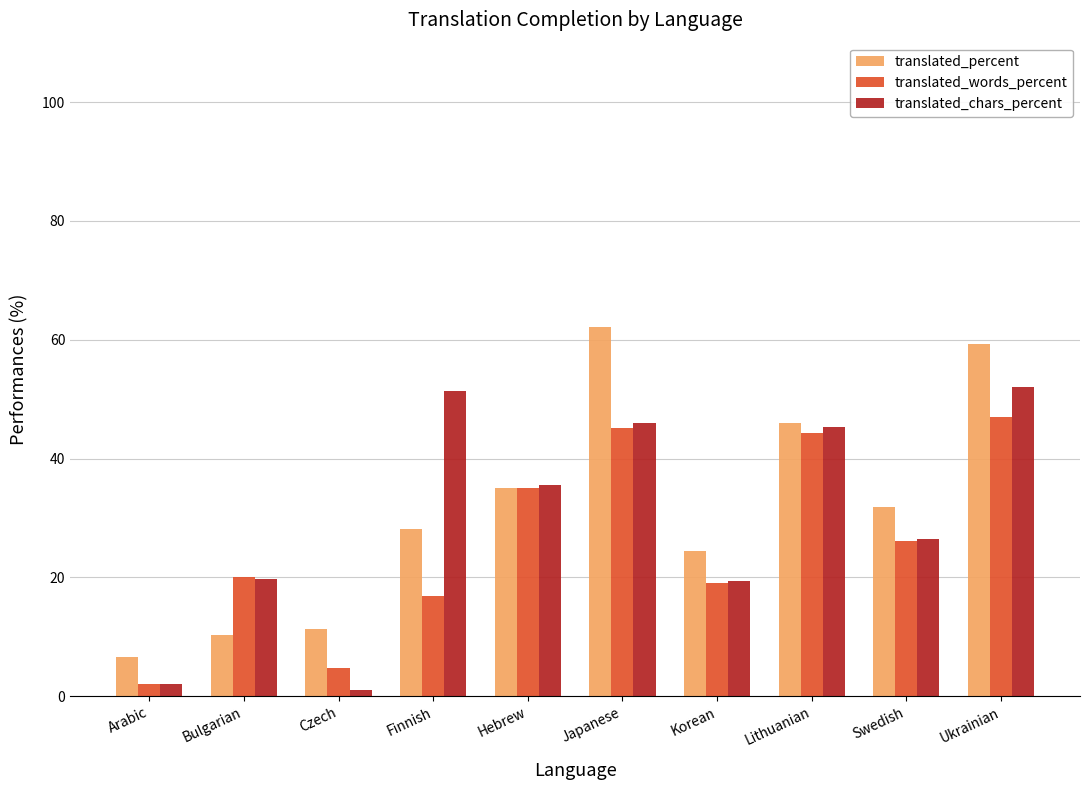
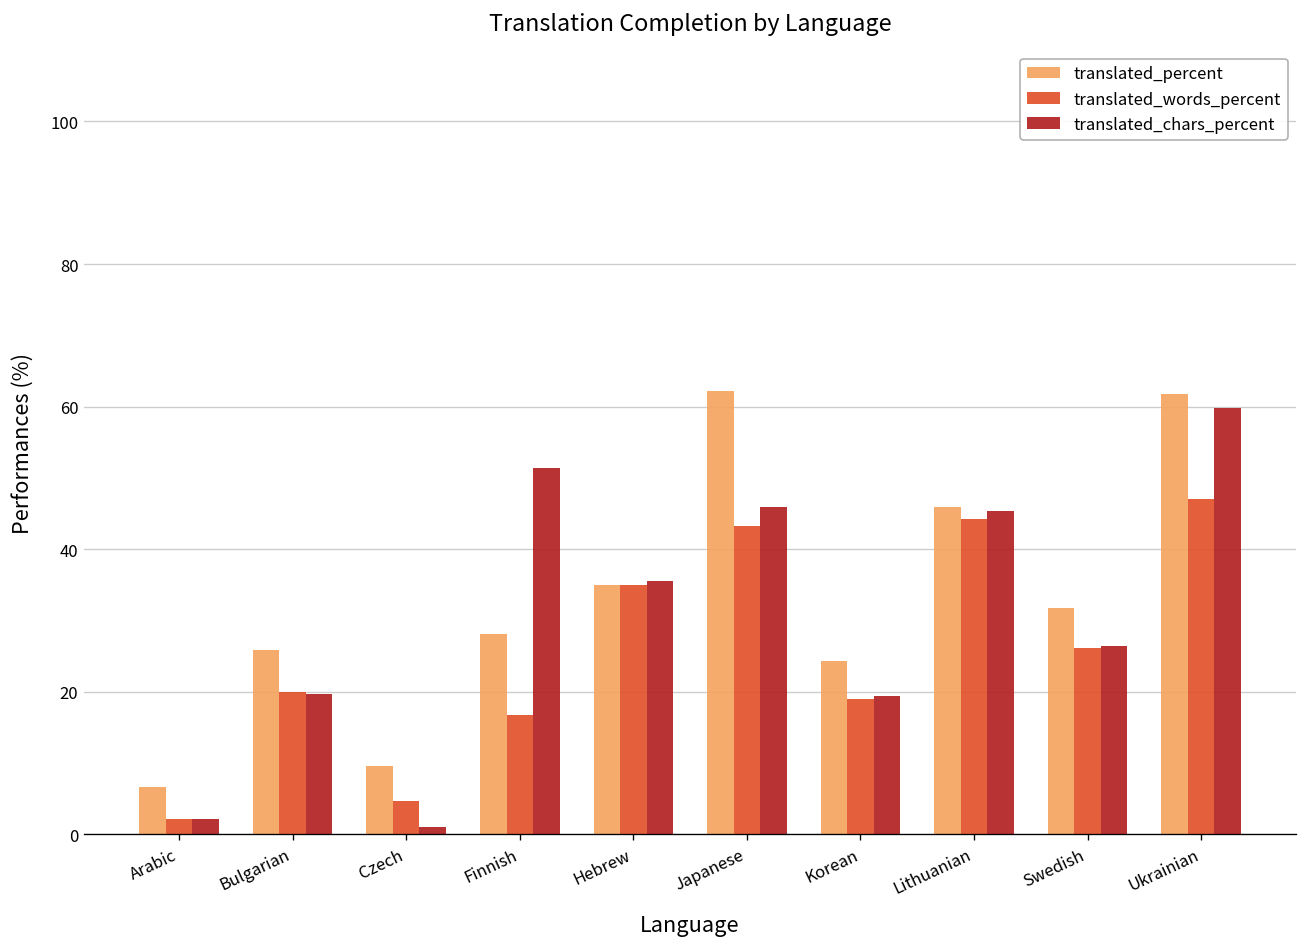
  {
    "translated_percent": {
      "Arabic": 7,
-     "Bulgarian": 10,
-     "Czech": 11,
+     "Bulgarian": 26,
+     "Czech": 10,
      "Finnish": 28,
      "Hebrew": 35,
      "Japanese": 62,
      "Korean": 24,
      "Lithuanian": 46,
      "Swedish": 32,
-     "Ukrainian": 59
+     "Ukrainian": 62
    },
    "translated_words_percent": {
      "Arabic": 2,
      "Bulgarian": 20,
      "Czech": 5,
      "Finnish": 17,
      "Hebrew": 35,
-     "Japanese": 45,
+     "Japanese": 43,
      "Korean": 19,
      "Lithuanian": 44,
      "Swedish": 26,
      "Ukrainian": 47
    },
    "translated_chars_percent": {
      "Arabic": 2,
      "Bulgarian": 20,
      "Czech": 1,
      "Finnish": 51,
      "Hebrew": 36,
      "Japanese": 46,
      "Korean": 19,
      "Lithuanian": 45,
      "Swedish": 26,
-     "Ukrainian": 52
+     "Ukrainian": 60
    }
  }
